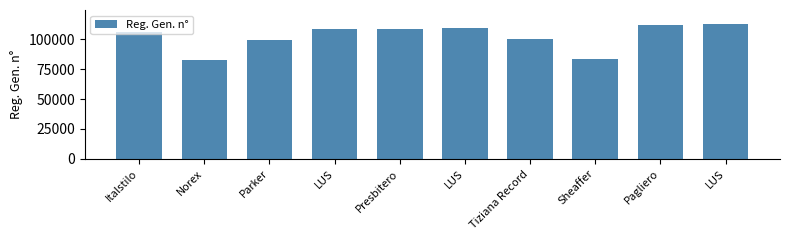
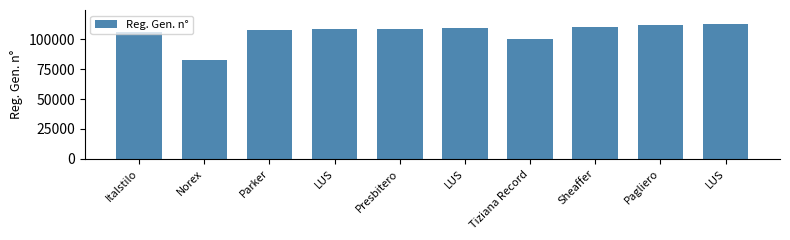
  {
    "Norex": 82000,
-   "Parker": 99000,
+   "Parker": 108000,
    "Presbitero": 109000,
    "Tiziana Record": 100000,
-   "Sheaffer": 84000,
+   "Sheaffer": 111000,
    "Pagliero": 112000
  }
